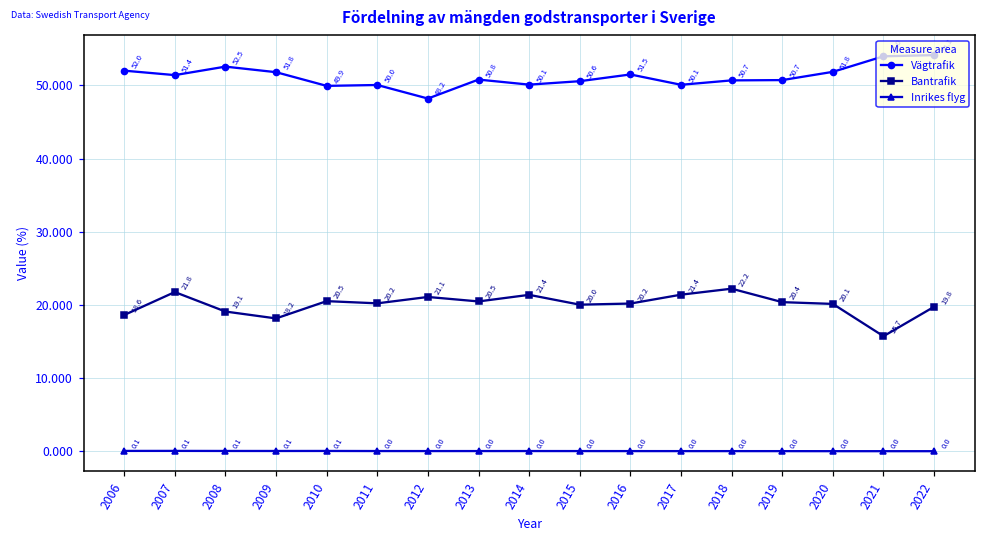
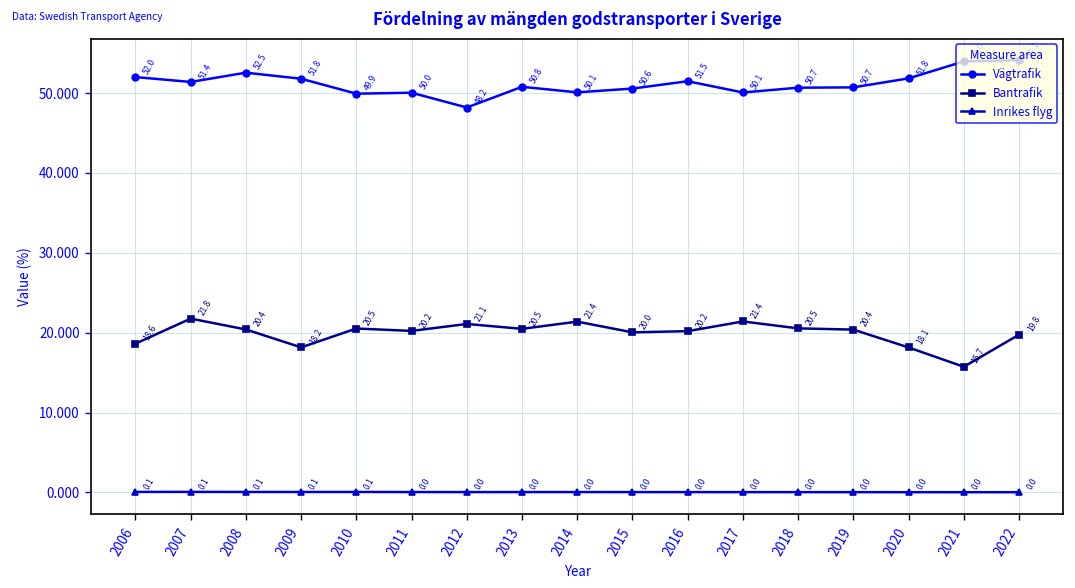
  {
    "Bantrafik": {
      "2006": 18.6,
      "2007": 21.8,
-     "2008": 19.1,
+     "2008": 20.4,
      "2009": 18.2,
      "2010": 20.5,
      "2011": 20.2,
      "2012": 21.1,
      "2013": 20.5,
      "2014": 21.4,
      "2015": 20.0,
      "2016": 20.2,
      "2017": 21.4,
-     "2018": 22.2,
+     "2018": 20.5,
      "2019": 20.4,
-     "2020": 20.1,
+     "2020": 18.1,
      "2021": 15.7,
      "2022": 19.8
    }
  }
